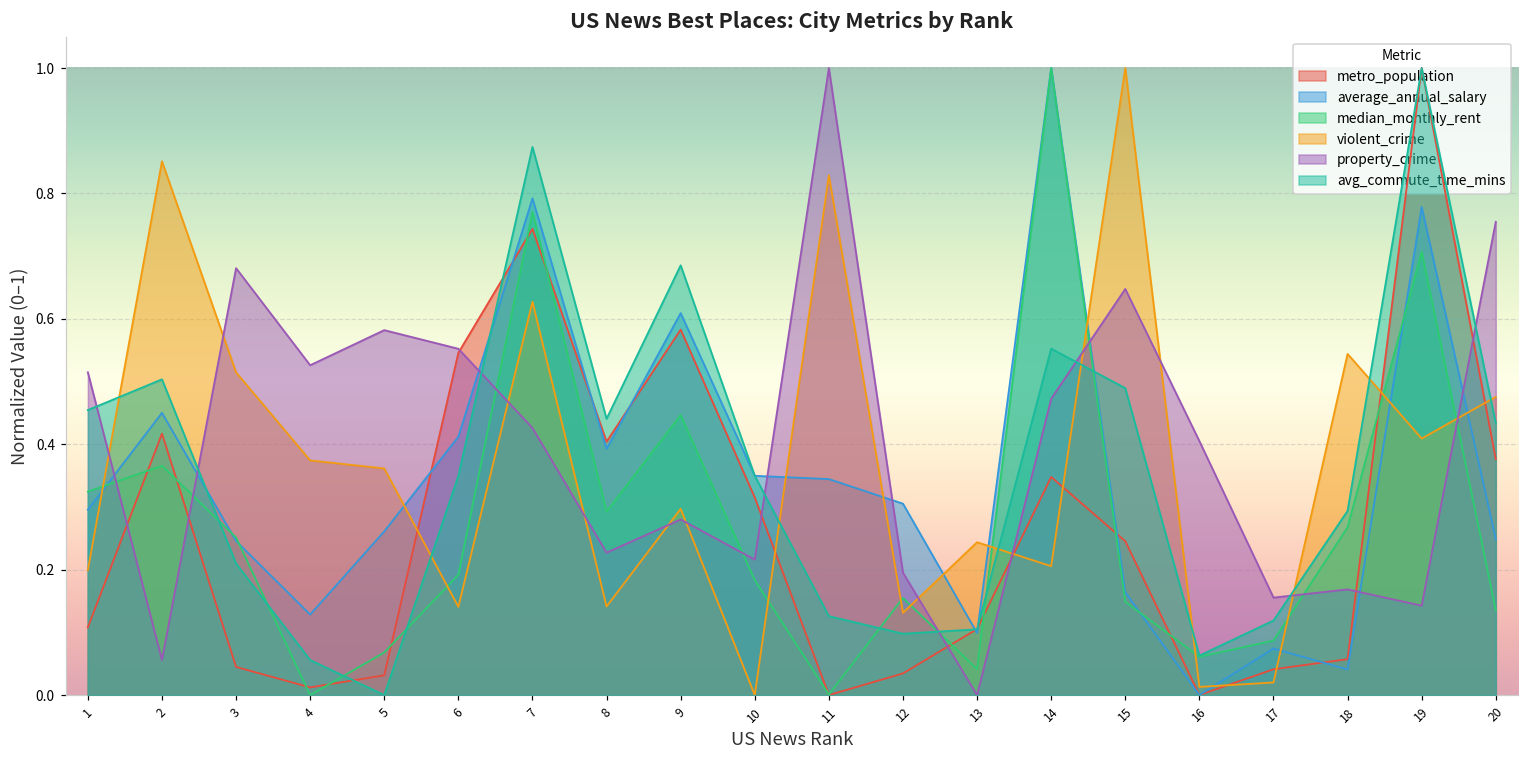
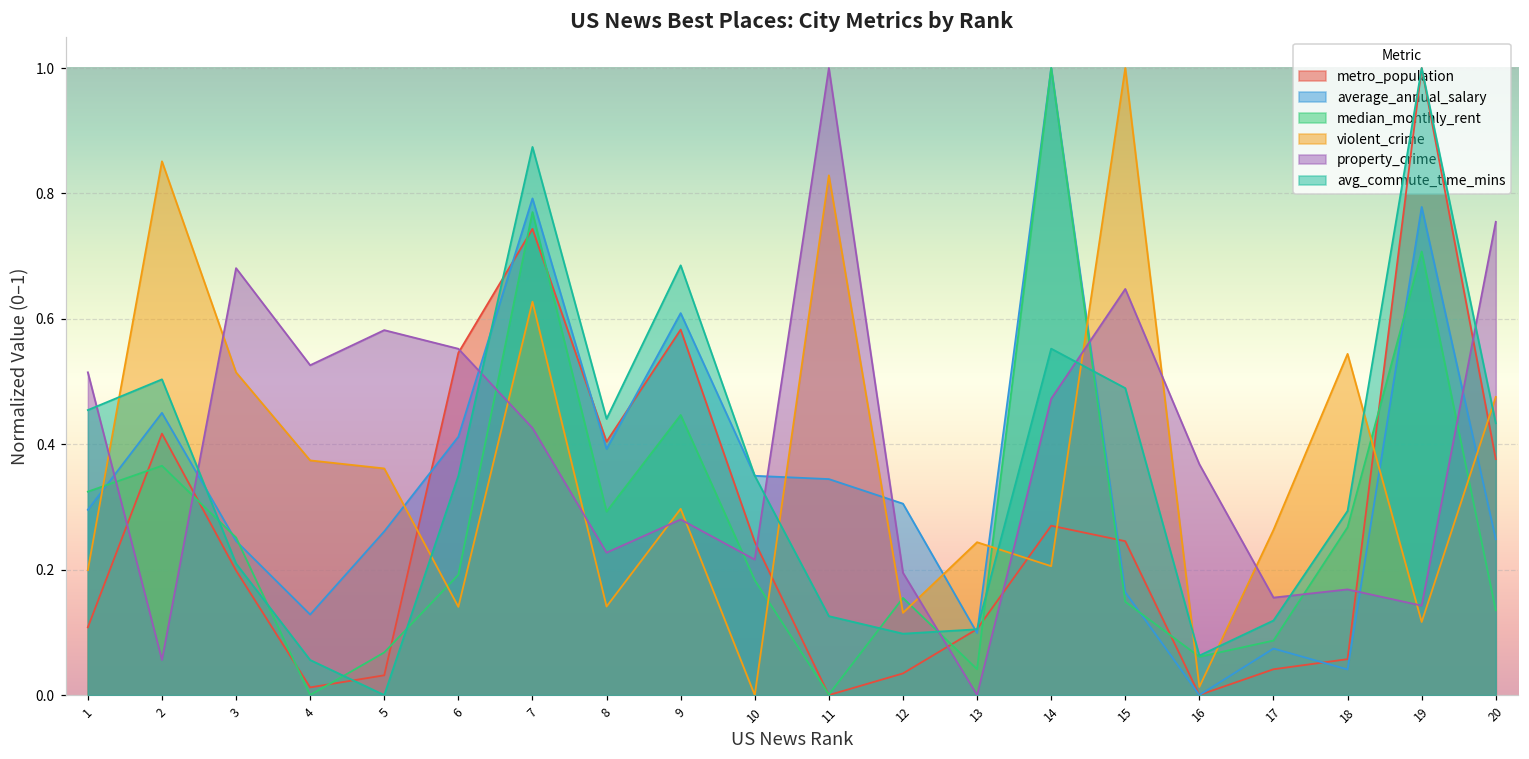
  {
    "metro_population": {
      "1": 0.11,
      "2": 0.42,
-     "3": 0.04,
+     "3": 0.20,
      "4": 0.01,
      "5": 0.03,
      "6": 0.55,
      "7": 0.74,
      "8": 0.40,
      "9": 0.58,
-     "10": 0.31,
+     "10": 0.24,
      "12": 0.03,
-     "14": 0.35,
+     "14": 0.27,
      "15": 0.25,
      "17": 0.04,
      "18": 0.06,
      "20": 0.38
    },
    "violent_crime": {
      "1": 0.20,
      "2": 0.85,
      "3": 0.51,
      "4": 0.37,
      "5": 0.36,
      "6": 0.14,
      "7": 0.63,
      "8": 0.14,
      "9": 0.30,
      "10": 0.00,
      "11": 0.83,
      "12": 0.13,
      "13": 0.24,
      "14": 0.21,
      "15": 1.00,
      "16": 0.01,
-     "17": 0.02,
+     "17": 0.26,
      "18": 0.54,
-     "19": 0.41,
+     "19": 0.12,
      "20": 0.48
    },
    "property_crime": {
      "1": 0.51,
      "2": 0.06,
      "3": 0.68,
      "4": 0.53,
      "5": 0.58,
      "6": 0.55,
      "7": 0.43,
      "8": 0.23,
      "9": 0.28,
      "10": 0.22,
      "11": 1.00,
      "12": 0.20,
      "13": 0.00,
      "14": 0.47,
      "15": 0.65,
-     "16": 0.41,
+     "16": 0.37,
      "17": 0.16,
      "18": 0.17,
      "19": 0.14,
      "20": 0.75
    }
  }
